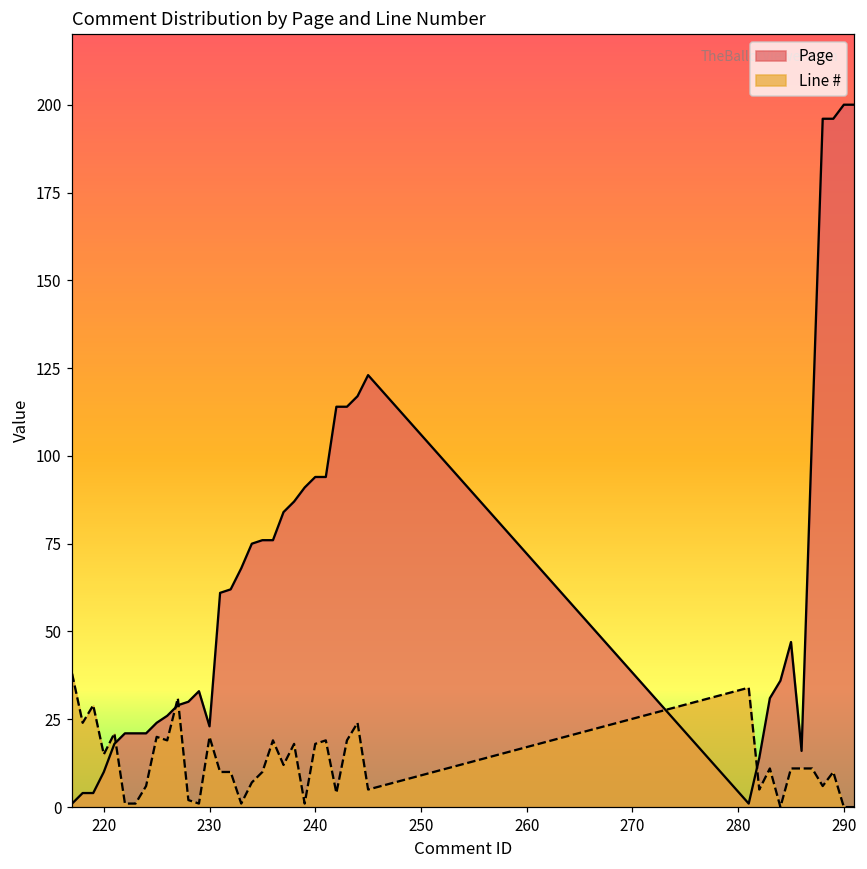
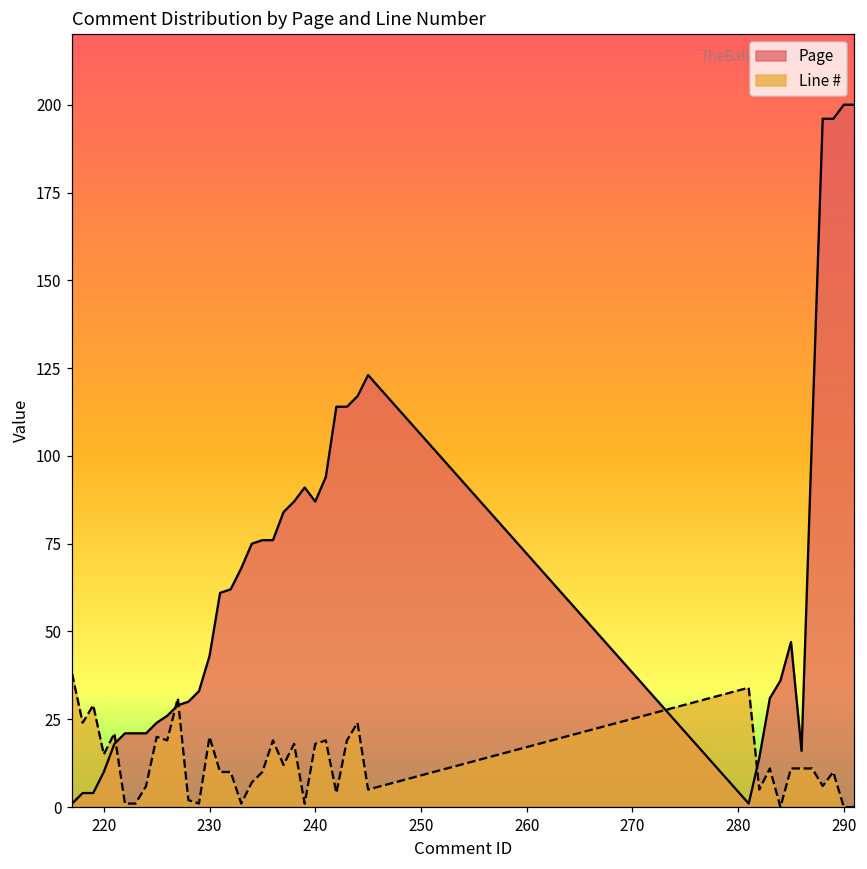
  {
    "Page": {
      "220": 10,
-     "230": 23,
-     "240": 94,
+     "230": 43,
+     "240": 87,
      "290": 200
    },
    "Line #": {
      "220": 15,
      "230": 20,
      "240": 18,
      "290": 0
    }
  }
